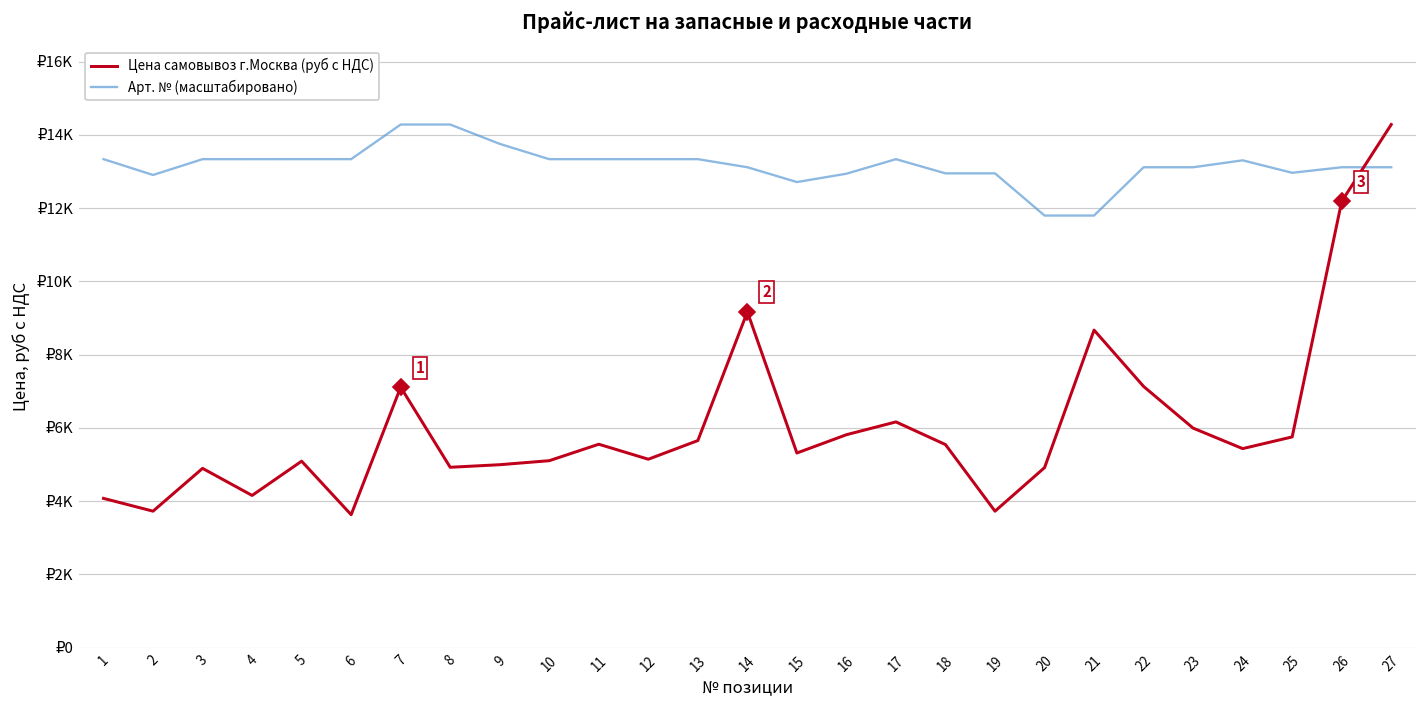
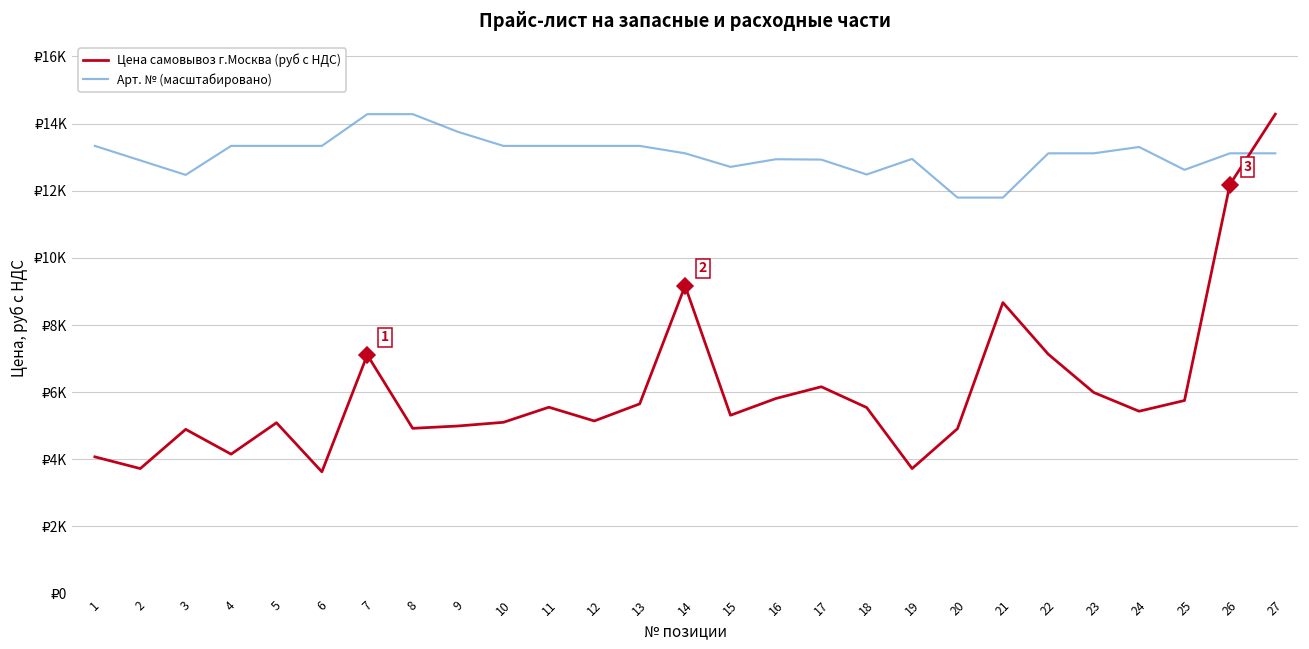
  {
    "Арт. № (масштабировано)": {
      "1": "₽13300",
      "2": "₽12900",
-     "3": "₽13300",
+     "3": "₽12500",
      "4": "₽13300",
      "5": "₽13300",
      "6": "₽13300",
      "7": "₽14300",
      "8": "₽14300",
      "9": "₽13800",
      "10": "₽13300",
      "11": "₽13300",
      "12": "₽13300",
      "13": "₽13300",
      "14": "₽13100",
      "15": "₽12700",
      "16": "₽12900",
-     "17": "₽13300",
-     "18": "₽12900",
+     "17": "₽12900",
+     "18": "₽12500",
      "19": "₽12900",
      "20": "₽11800",
      "21": "₽11800",
      "22": "₽13100",
      "23": "₽13100",
      "24": "₽13300",
-     "25": "₽13000",
+     "25": "₽12600",
      "27": "₽13100"
    }
  }
